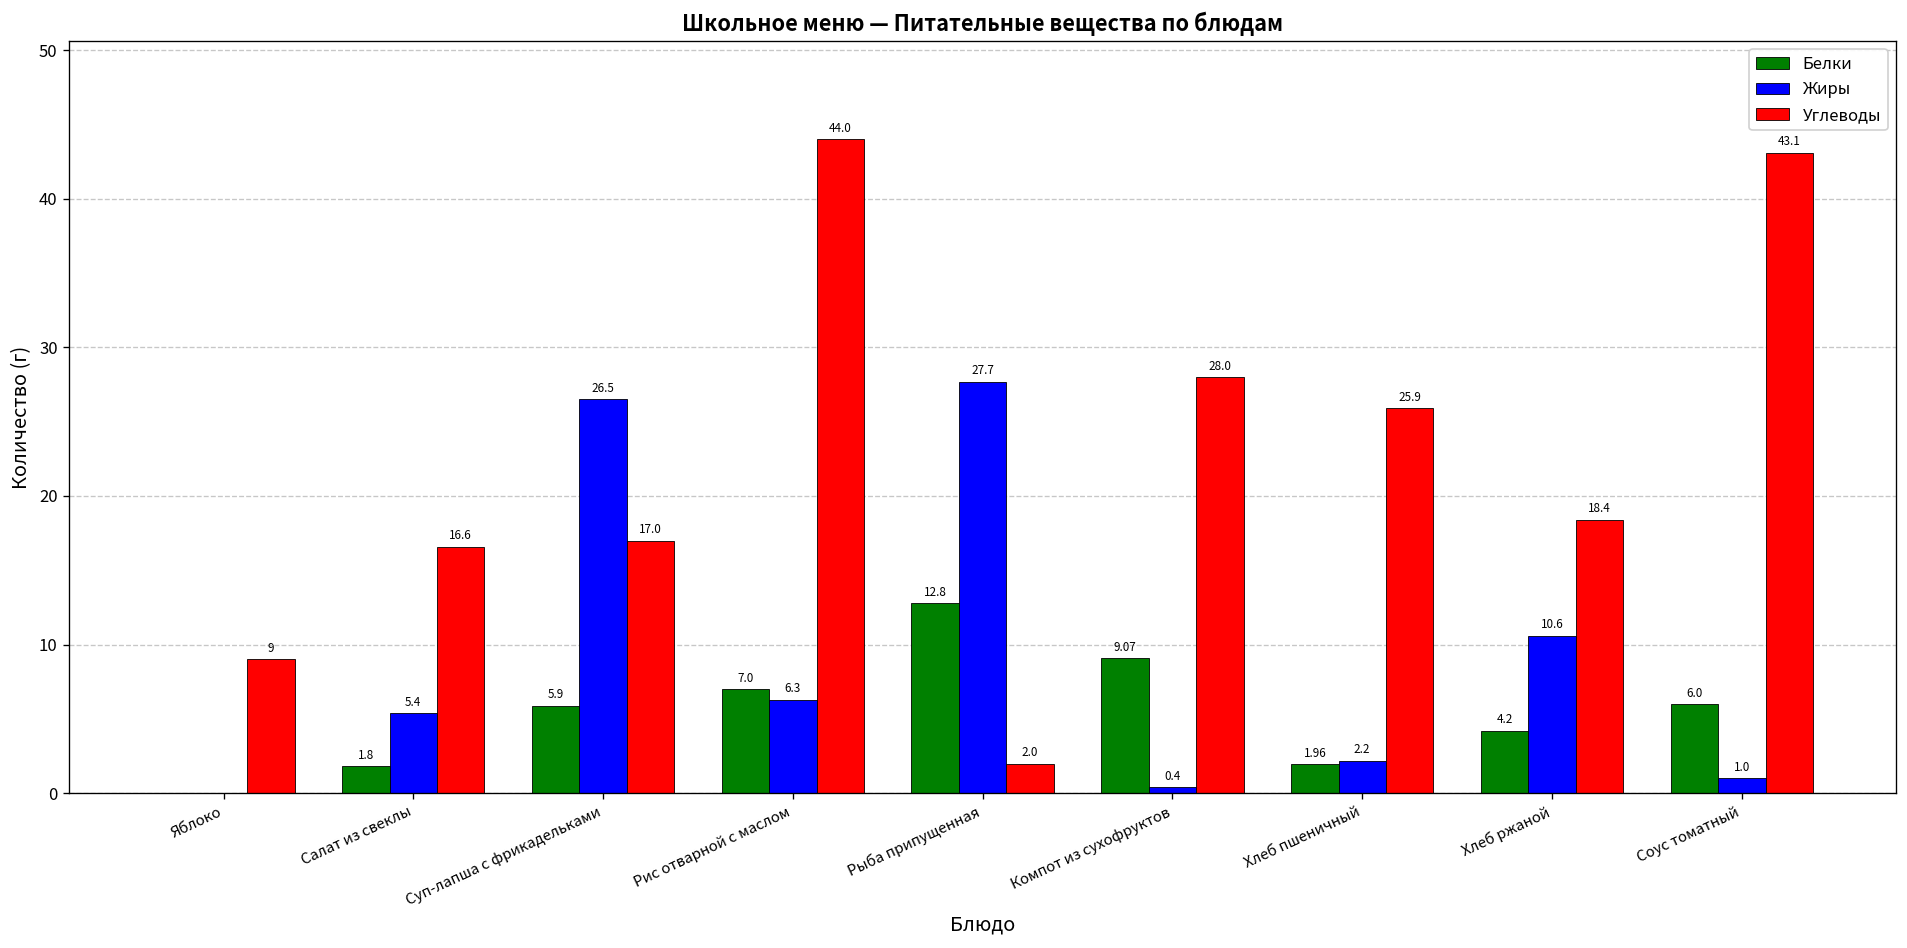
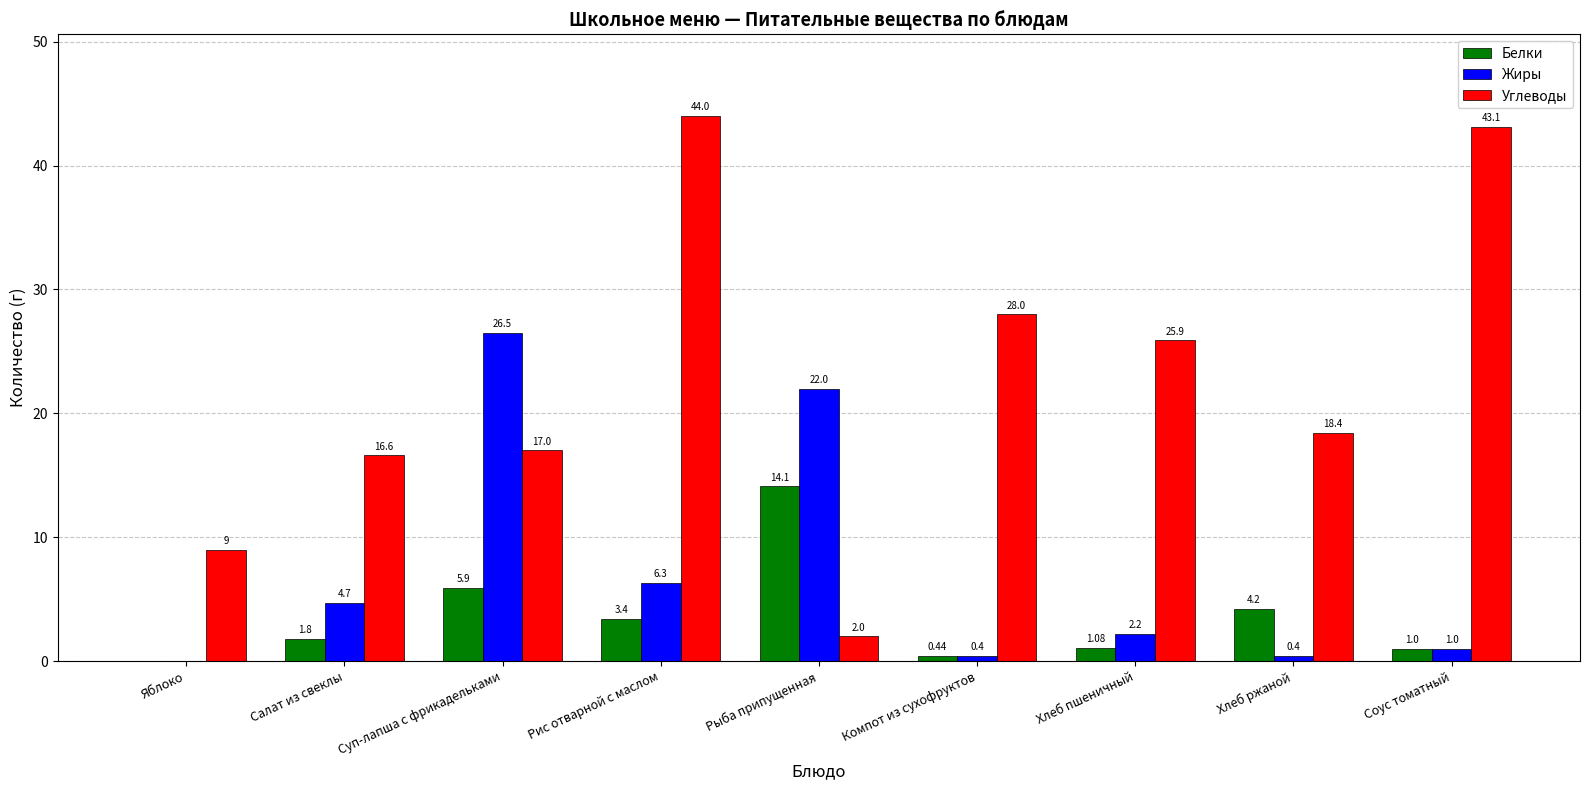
  {
    "Белки": {
      "Салат из свеклы": 1.8,
      "Суп-лапша с фрикадельками": 5.9,
-     "Рис отварной с маслом": 7.0,
-     "Рыба припущенная": 12.8,
-     "Компот из сухофруктов": 9.07,
-     "Хлеб пшеничный": 1.96,
+     "Рис отварной с маслом": 3.4,
+     "Рыба припущенная": 14.1,
+     "Компот из сухофруктов": 0.44,
+     "Хлеб пшеничный": 1.08,
      "Хлеб ржаной": 4.2,
-     "Соус томатный": 6.0
+     "Соус томатный": 1.0
    },
    "Жиры": {
-     "Салат из свеклы": 5.4,
+     "Салат из свеклы": 4.7,
      "Суп-лапша с фрикадельками": 26.5,
      "Рис отварной с маслом": 6.3,
-     "Рыба припущенная": 27.7,
+     "Рыба припущенная": 22.0,
      "Компот из сухофруктов": 0.4,
      "Хлеб пшеничный": 2.2,
-     "Хлеб ржаной": 10.6,
+     "Хлеб ржаной": 0.4,
      "Соус томатный": 1.0
    },
    "Углеводы": {
      "Яблоко": 9,
      "Салат из свеклы": 16.6,
      "Суп-лапша с фрикадельками": 17.0,
      "Рис отварной с маслом": 44.0,
      "Рыба припущенная": 2.0,
      "Компот из сухофруктов": 28.0,
      "Хлеб пшеничный": 25.9,
      "Хлеб ржаной": 18.4,
      "Соус томатный": 43.1
    }
  }
